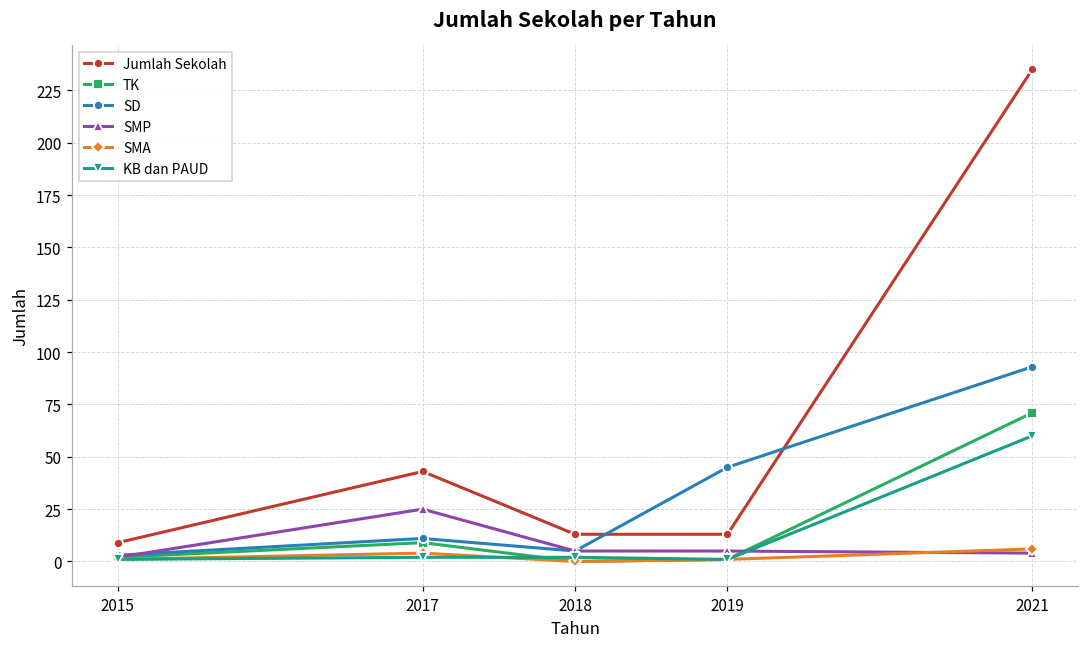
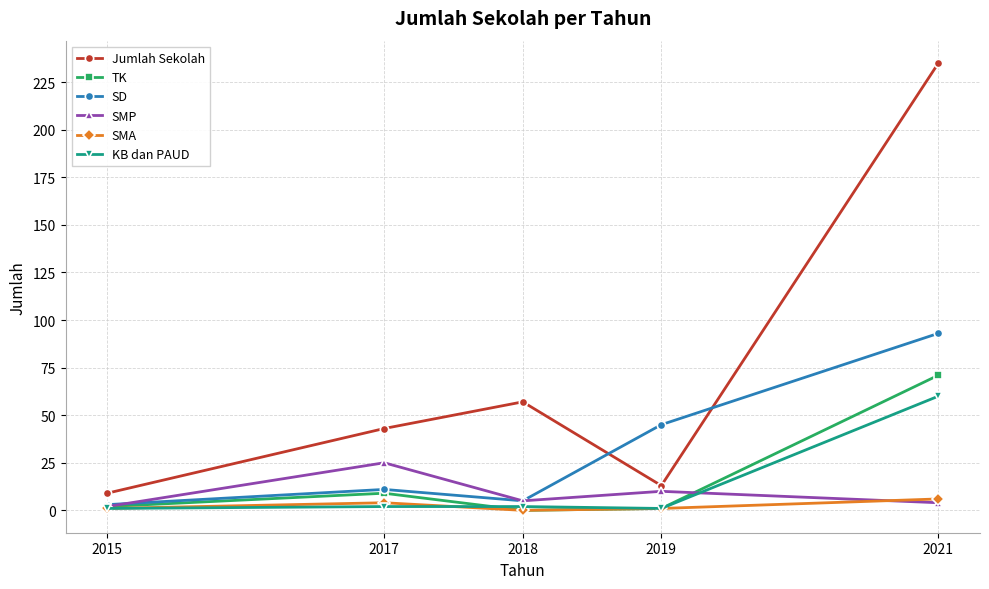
  {
    "Jumlah Sekolah": {
      "2015": 9,
      "2017": 43,
-     "2018": 13,
+     "2018": 57,
      "2019": 13,
      "2021": 235
    },
    "SD": {
      "2017": 11,
      "2019": 45,
      "2021": 93
    },
    "SMP": {
      "2017": 25,
-     "2019": 5,
+     "2019": 10,
      "2021": 4
    },
    "SMA": {
      "2017": 4,
      "2021": 6
    }
  }
